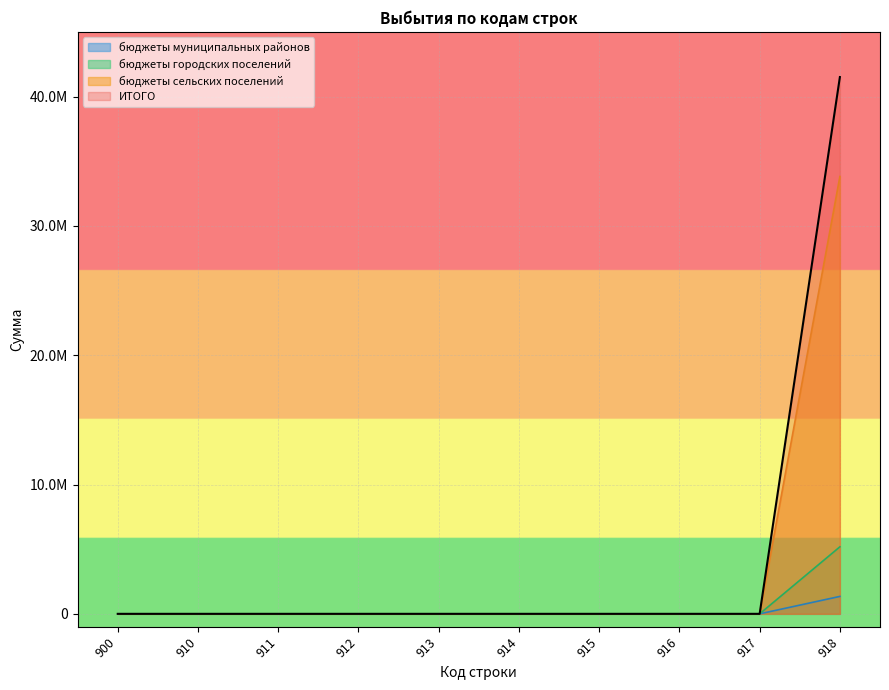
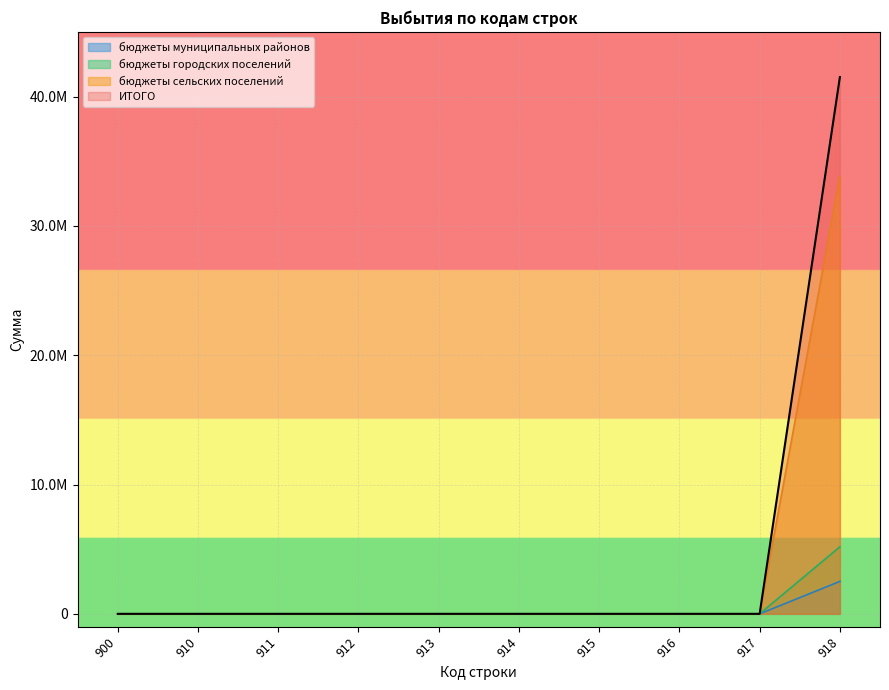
  {
    "бюджеты муниципальных районов": {
-     "918": 1300000
+     "918": 2500000
    },
    "бюджеты городских поселений": {
      "918": 5200000
    },
    "бюджеты сельских поселений": {
      "918": 33800000
    },
    "ИТОГО": {
      "918": 41500000
    }
  }
